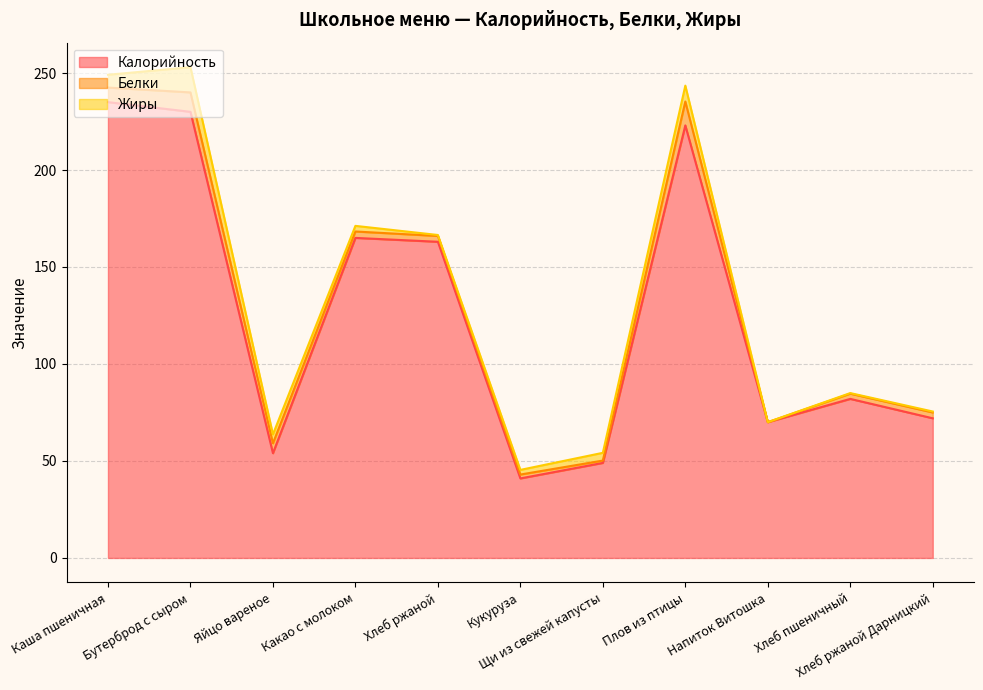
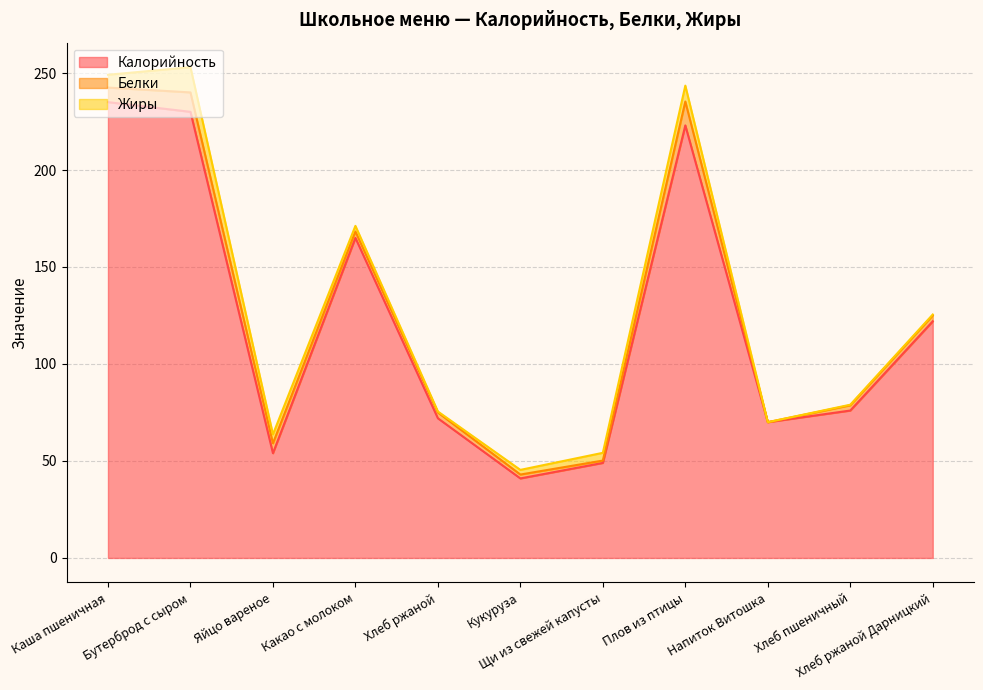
  {
    "Калорийность": {
      "Яйцо вареное": 54,
      "Какао с молоком": 165,
-     "Хлеб ржаной": 163,
+     "Хлеб ржаной": 72,
      "Кукуруза": 41,
      "Плов из птицы": 223,
-     "Хлеб пшеничный": 82,
-     "Хлеб ржаной Дарницкий": 72
+     "Хлеб пшеничный": 76,
+     "Хлеб ржаной Дарницкий": 122
    }
  }
